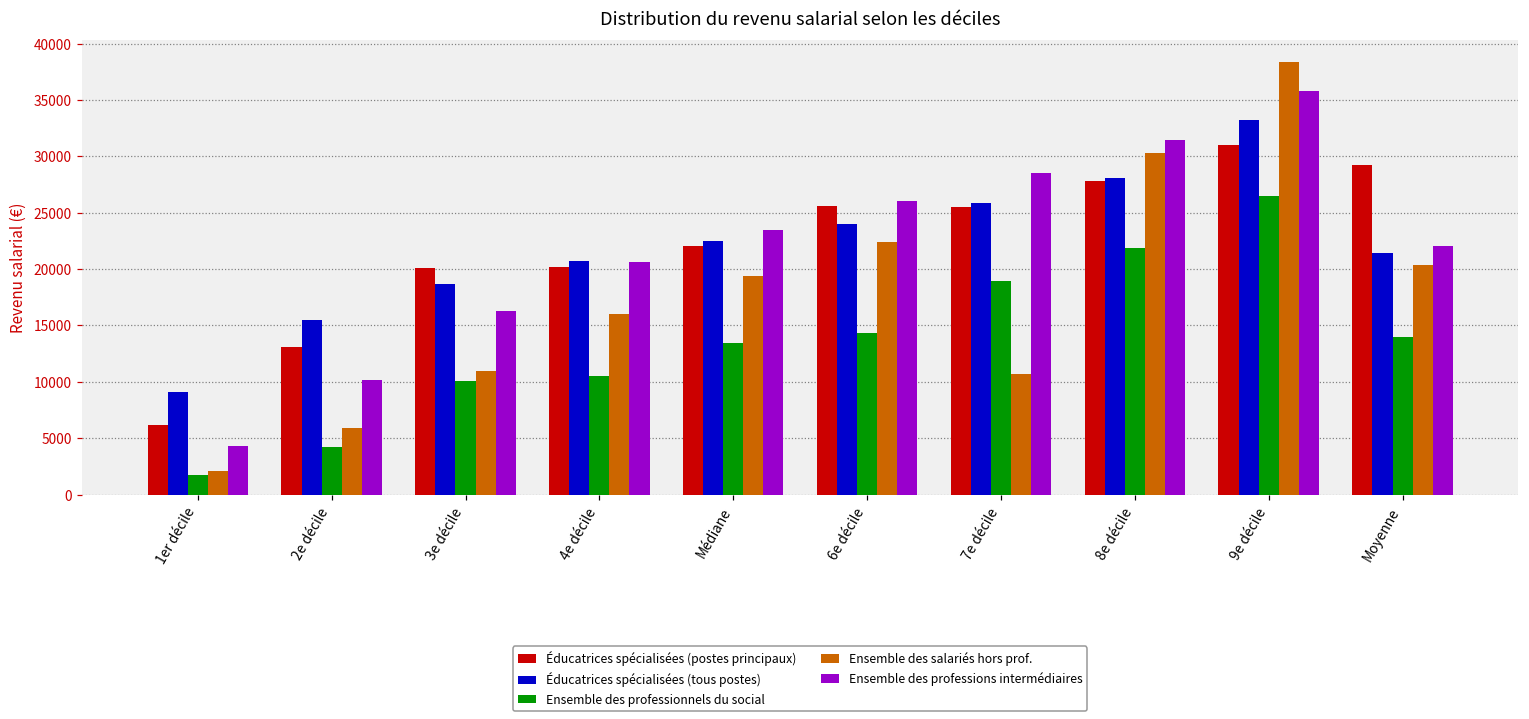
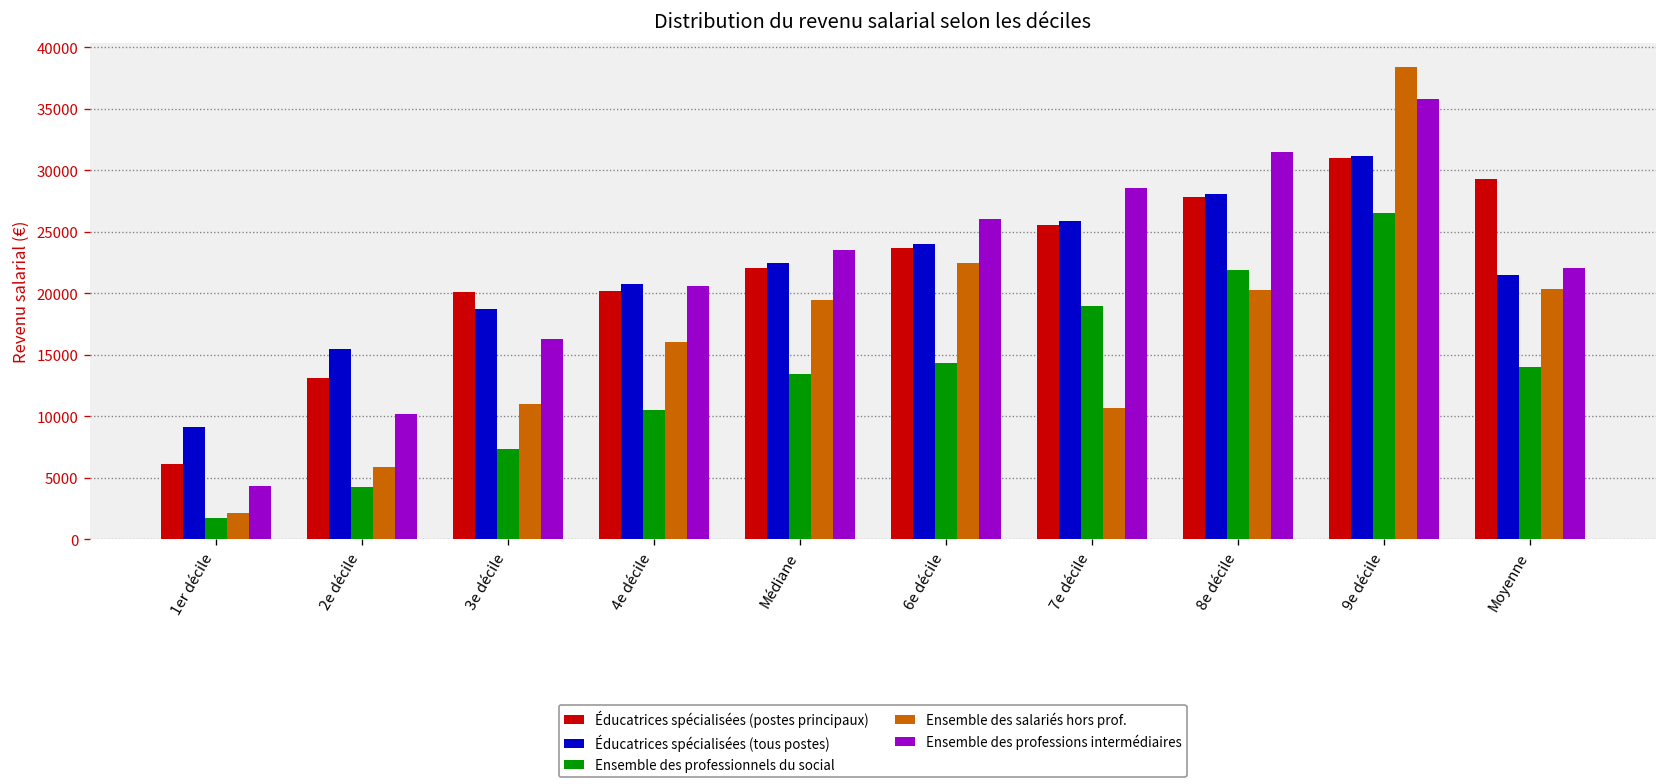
  {
    "Éducatrices spécialisées (postes principaux)": {
      "1er décile": 6100,
      "2e décile": 13100,
      "3e décile": 20100,
      "4e décile": 20200,
      "Médiane": 22100,
-     "6e décile": 25600,
+     "6e décile": 23700,
      "7e décile": 25600,
      "8e décile": 27800,
      "9e décile": 31000,
      "Moyenne": 29300
    },
    "Éducatrices spécialisées (tous postes)": {
      "1er décile": 9100,
      "2e décile": 15500,
      "3e décile": 18700,
      "4e décile": 20800,
      "Médiane": 22500,
      "6e décile": 24000,
      "7e décile": 25900,
      "8e décile": 28100,
-     "9e décile": 33300,
+     "9e décile": 31200,
      "Moyenne": 21500
    },
    "Ensemble des professionnels du social": {
      "1er décile": 1800,
      "2e décile": 4300,
-     "3e décile": 10000,
+     "3e décile": 7300,
      "4e décile": 10500,
      "Médiane": 13500,
      "6e décile": 14300,
      "7e décile": 19000,
      "8e décile": 21900,
      "9e décile": 26500,
      "Moyenne": 14000
    },
    "Ensemble des salariés hors prof.": {
      "1er décile": 2100,
      "2e décile": 5900,
      "3e décile": 11000,
      "4e décile": 16000,
      "Médiane": 19400,
      "6e décile": 22400,
      "7e décile": 10700,
-     "8e décile": 30300,
+     "8e décile": 20300,
      "9e décile": 38400,
      "Moyenne": 20400
    },
    "Ensemble des professions intermédiaires": {
      "1er décile": 4300,
      "2e décile": 10200,
      "3e décile": 16300,
      "4e décile": 20600,
      "Médiane": 23500,
      "6e décile": 26000,
      "7e décile": 28500,
      "8e décile": 31500,
      "9e décile": 35800,
      "Moyenne": 22000
    }
  }
